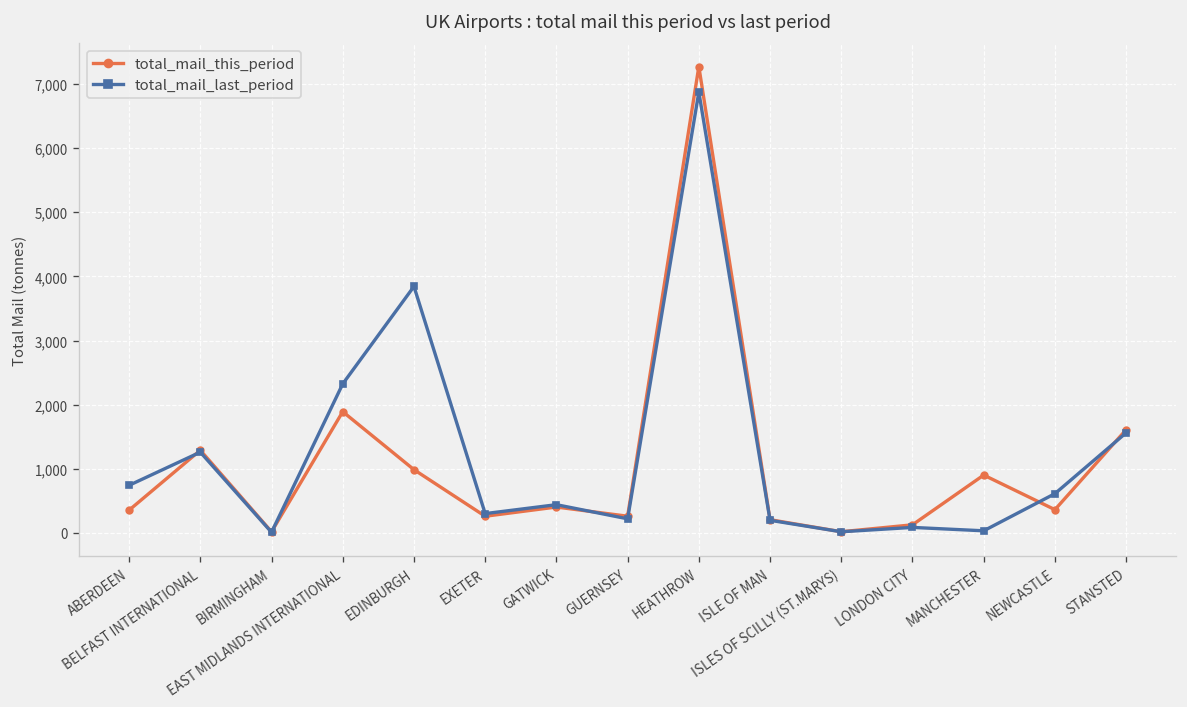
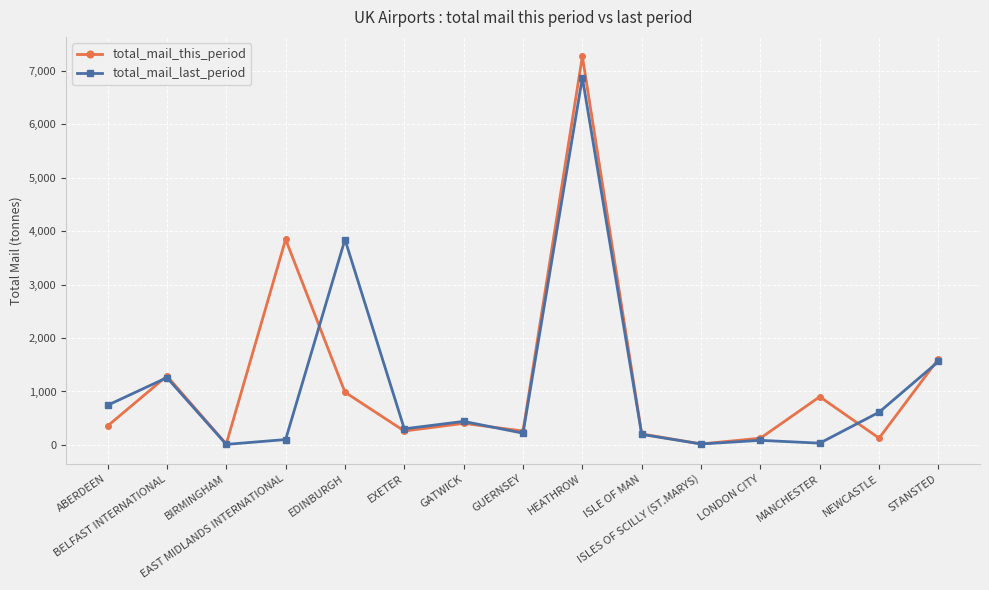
  {
    "total_mail_this_period": {
      "ABERDEEN": "400",
-     "EAST MIDLANDS INTERNATIONAL": "1,900",
+     "EAST MIDLANDS INTERNATIONAL": "3,800",
      "EDINBURGH": "1,000",
      "HEATHROW": "7,300",
      "MANCHESTER": "900",
-     "NEWCASTLE": "400",
+     "NEWCASTLE": "100",
      "STANSTED": "1,600"
    },
    "total_mail_last_period": {
      "ABERDEEN": "700",
-     "EAST MIDLANDS INTERNATIONAL": "2,300",
+     "EAST MIDLANDS INTERNATIONAL": "100",
      "EDINBURGH": "3,800",
      "HEATHROW": "6,900",
      "MANCHESTER": "0",
      "NEWCASTLE": "600",
      "STANSTED": "1,600"
    }
  }
